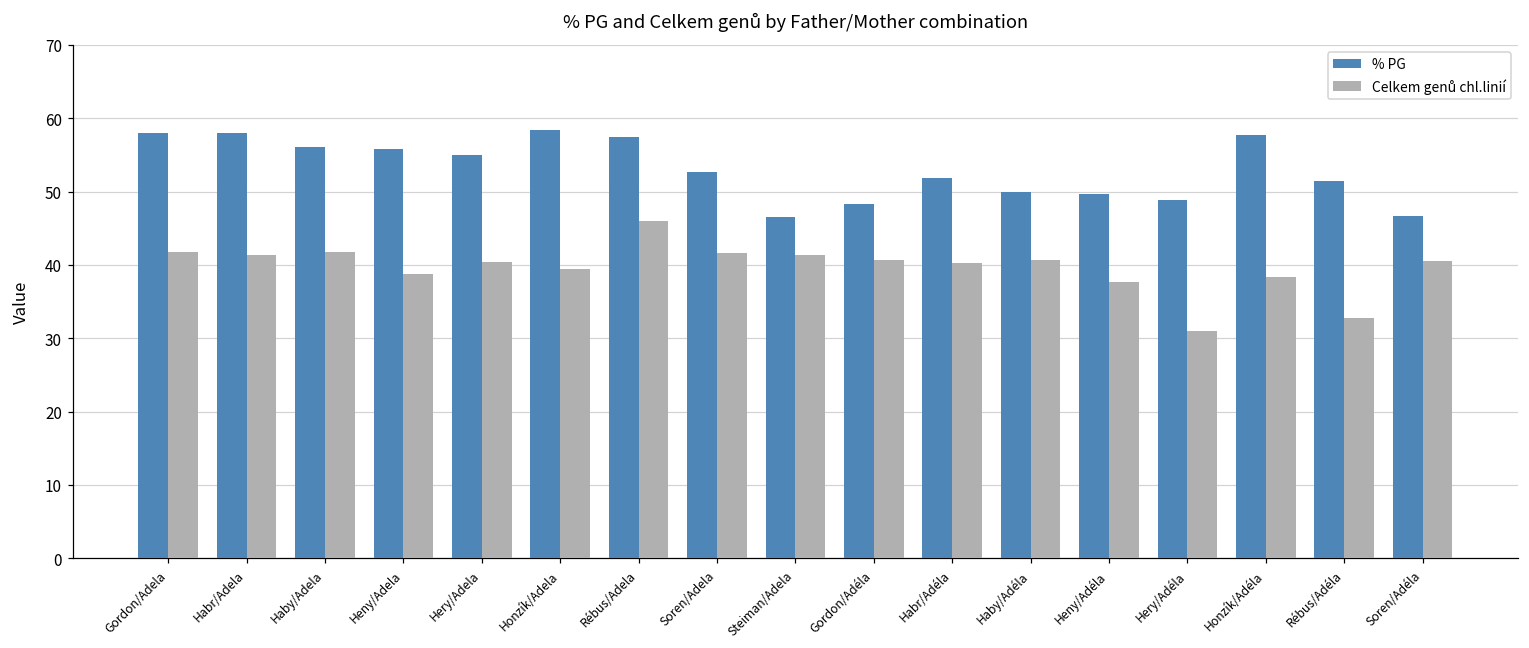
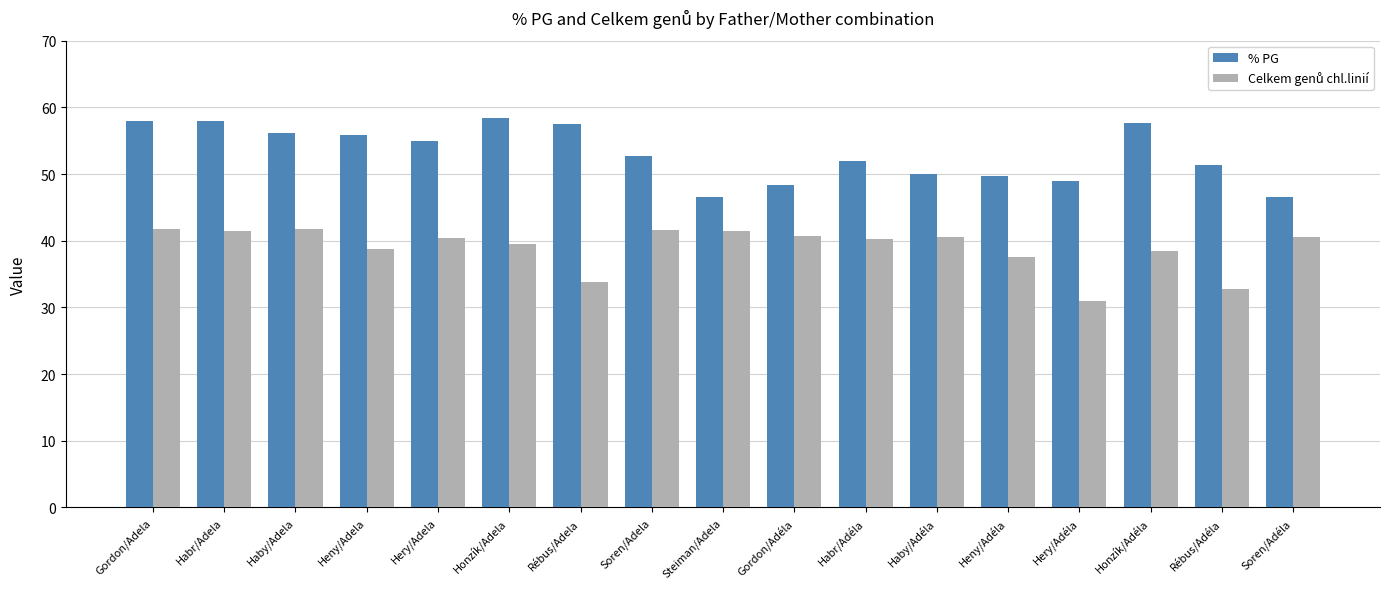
  {
    "% PG": {
      "Gordon/Adela": 58,
      "Habr/Adela": 58,
      "Haby/Adela": 56,
      "Heny/Adela": 56,
      "Hery/Adela": 55,
      "Honzík/Adela": 58,
      "Rébus/Adela": 58,
      "Soren/Adela": 53,
      "Steiman/Adela": 47,
      "Gordon/Adéla": 48,
      "Habr/Adéla": 52,
      "Haby/Adéla": 50,
      "Heny/Adéla": 50,
      "Hery/Adéla": 49,
      "Honzík/Adéla": 58,
      "Rébus/Adéla": 51,
      "Soren/Adéla": 47
    },
    "Celkem genů chl.linií": {
      "Gordon/Adela": 42,
      "Habr/Adela": 41,
      "Haby/Adela": 42,
      "Heny/Adela": 39,
      "Hery/Adela": 40,
      "Honzík/Adela": 40,
-     "Rébus/Adela": 46,
+     "Rébus/Adela": 34,
      "Soren/Adela": 42,
      "Steiman/Adela": 41,
      "Gordon/Adéla": 41,
      "Habr/Adéla": 40,
      "Haby/Adéla": 41,
      "Heny/Adéla": 38,
      "Hery/Adéla": 31,
      "Honzík/Adéla": 38,
      "Rébus/Adéla": 33,
      "Soren/Adéla": 41
    }
  }
